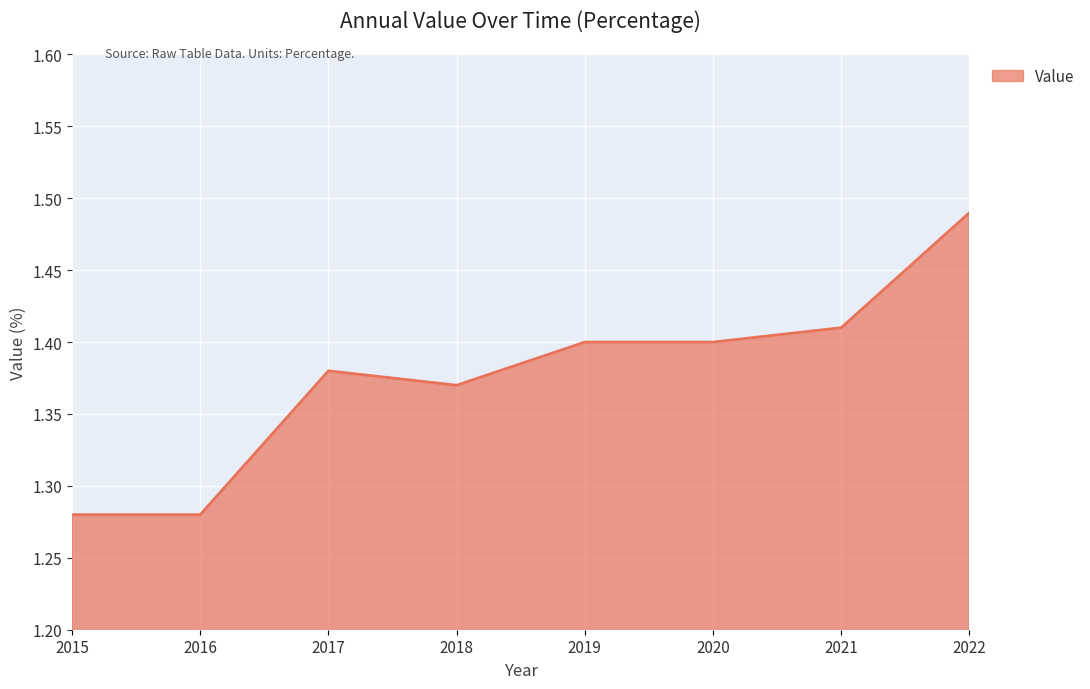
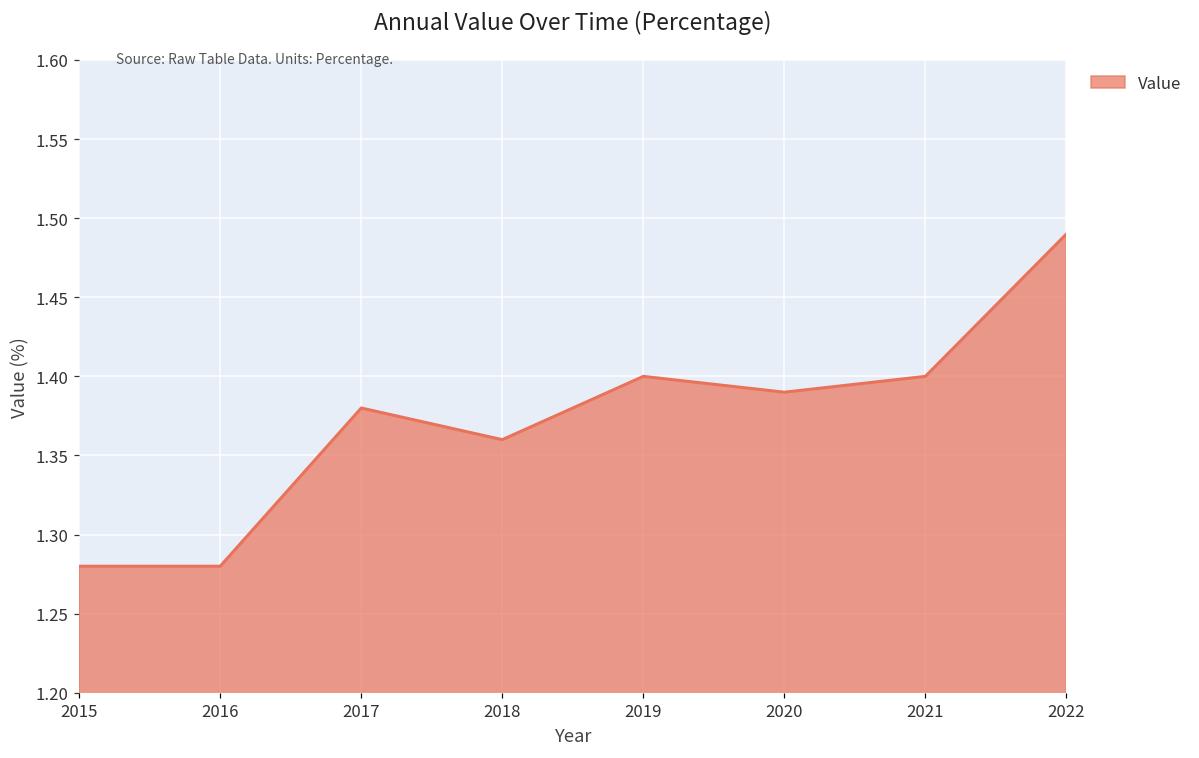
  {
    "2015": 1.28,
    "2016": 1.28,
    "2017": 1.38,
-   "2018": 1.37,
+   "2018": 1.36,
    "2019": 1.40,
-   "2020": 1.40,
-   "2021": 1.41,
+   "2020": 1.39,
+   "2021": 1.40,
    "2022": 1.49
  }
